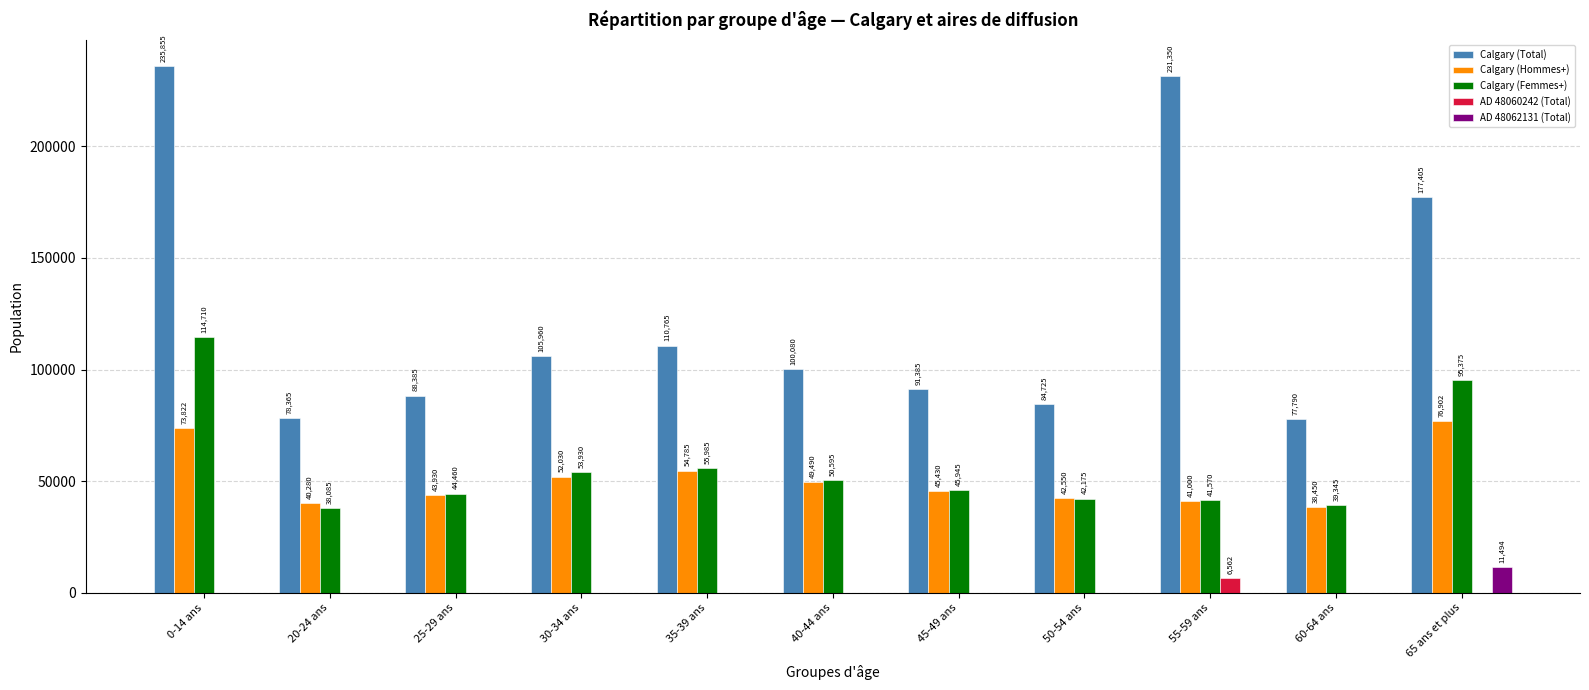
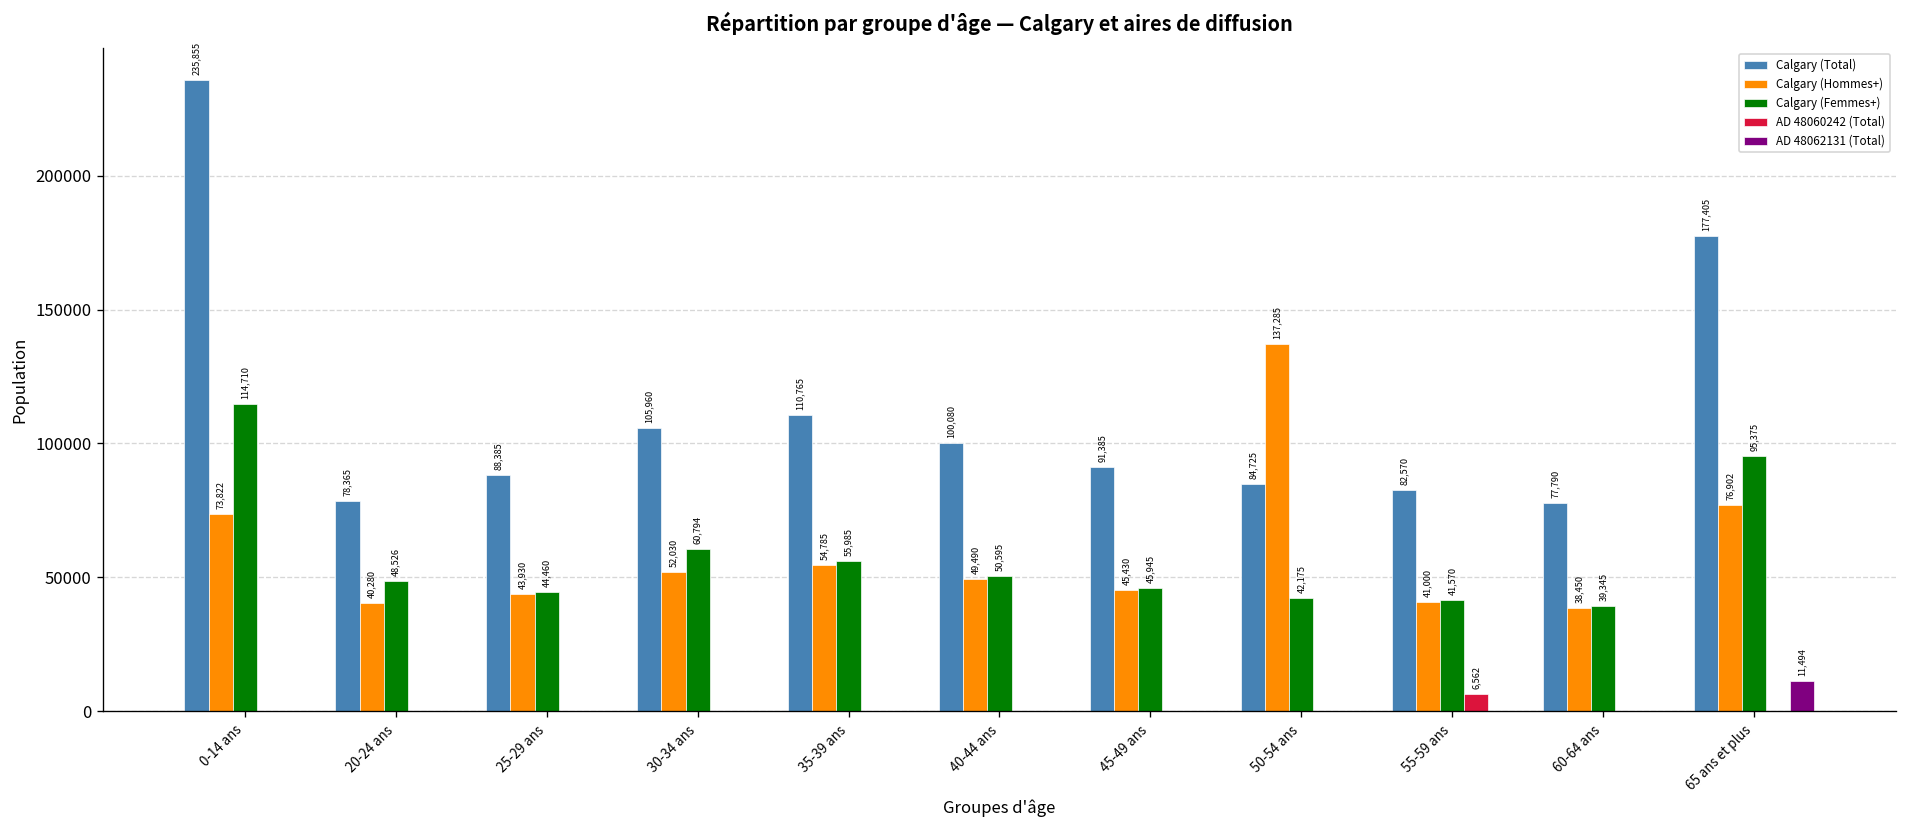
  {
    "Calgary (Total)": {
      "0-14 ans": "235,855",
      "20-24 ans": "78,365",
      "25-29 ans": "88,385",
      "30-34 ans": "105,960",
      "35-39 ans": "110,765",
      "40-44 ans": "100,080",
      "45-49 ans": "91,385",
      "50-54 ans": "84,725",
-     "55-59 ans": "231,350",
+     "55-59 ans": "82,570",
      "60-64 ans": "77,790",
      "65 ans et plus": "177,405"
    },
    "Calgary (Hommes+)": {
      "0-14 ans": "73,822",
      "20-24 ans": "40,280",
      "25-29 ans": "43,930",
      "30-34 ans": "52,030",
      "35-39 ans": "54,785",
      "40-44 ans": "49,490",
      "45-49 ans": "45,430",
-     "50-54 ans": "42,550",
+     "50-54 ans": "137,285",
      "55-59 ans": "41,000",
      "60-64 ans": "38,450",
      "65 ans et plus": "76,902"
    },
    "Calgary (Femmes+)": {
      "0-14 ans": "114,710",
-     "20-24 ans": "38,085",
+     "20-24 ans": "48,526",
      "25-29 ans": "44,460",
-     "30-34 ans": "53,930",
+     "30-34 ans": "60,794",
      "35-39 ans": "55,985",
      "40-44 ans": "50,595",
      "45-49 ans": "45,945",
      "50-54 ans": "42,175",
      "55-59 ans": "41,570",
      "60-64 ans": "39,345",
      "65 ans et plus": "95,375"
    },
    "AD 48060242 (Total)": {
      "55-59 ans": "6,562"
    },
    "AD 48062131 (Total)": {
      "65 ans et plus": "11,494"
    }
  }
